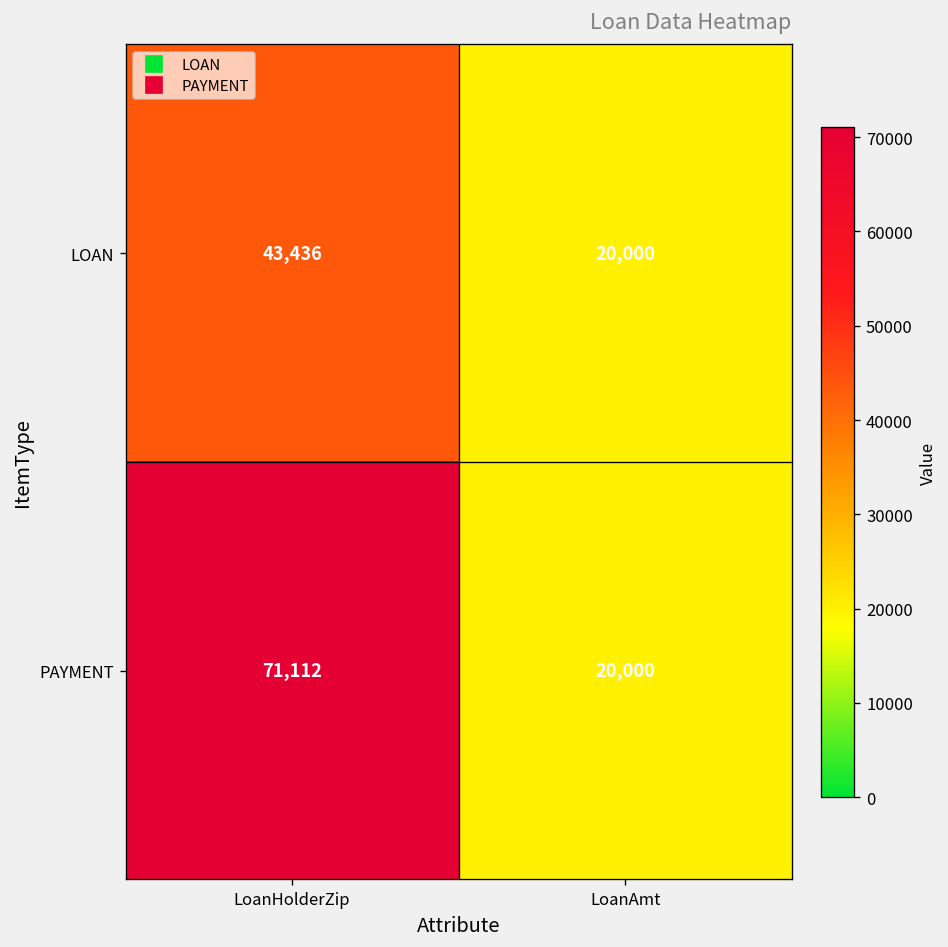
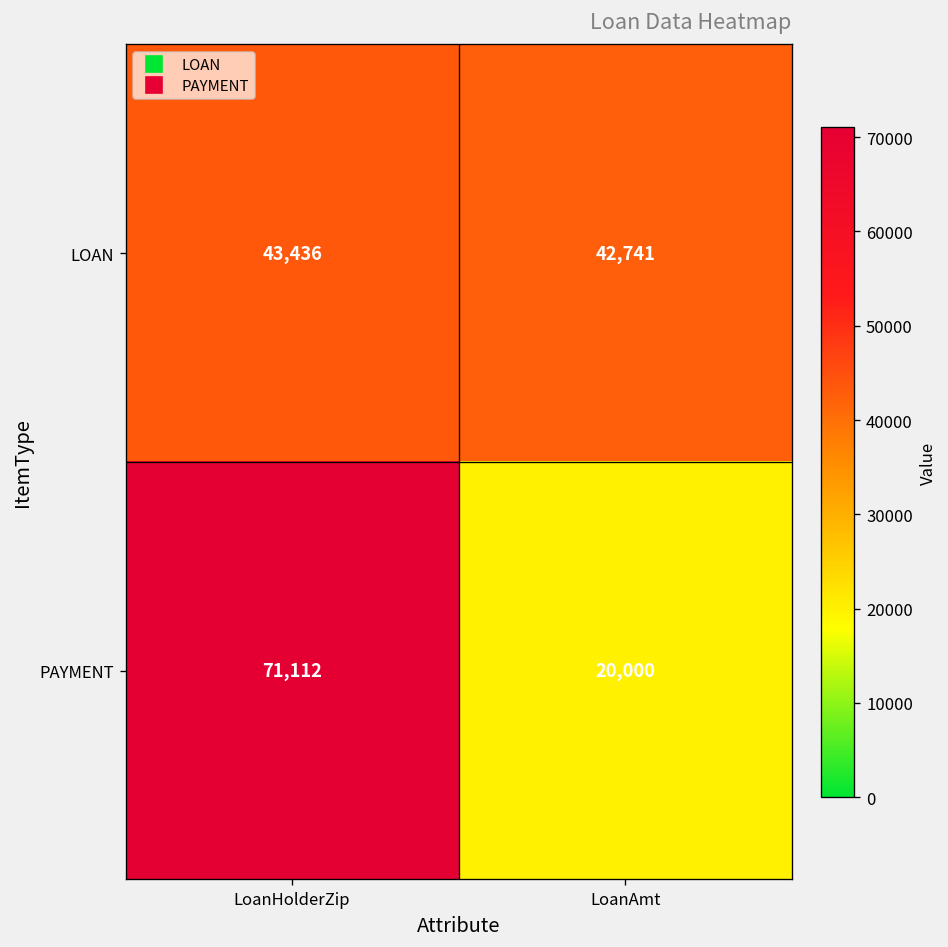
  {
    "LOAN": {
      "LoanHolderZip": "43,436",
-     "LoanAmt": "20,000"
+     "LoanAmt": "42,741"
    },
    "PAYMENT": {
      "LoanHolderZip": "71,112",
      "LoanAmt": "20,000"
    }
  }
